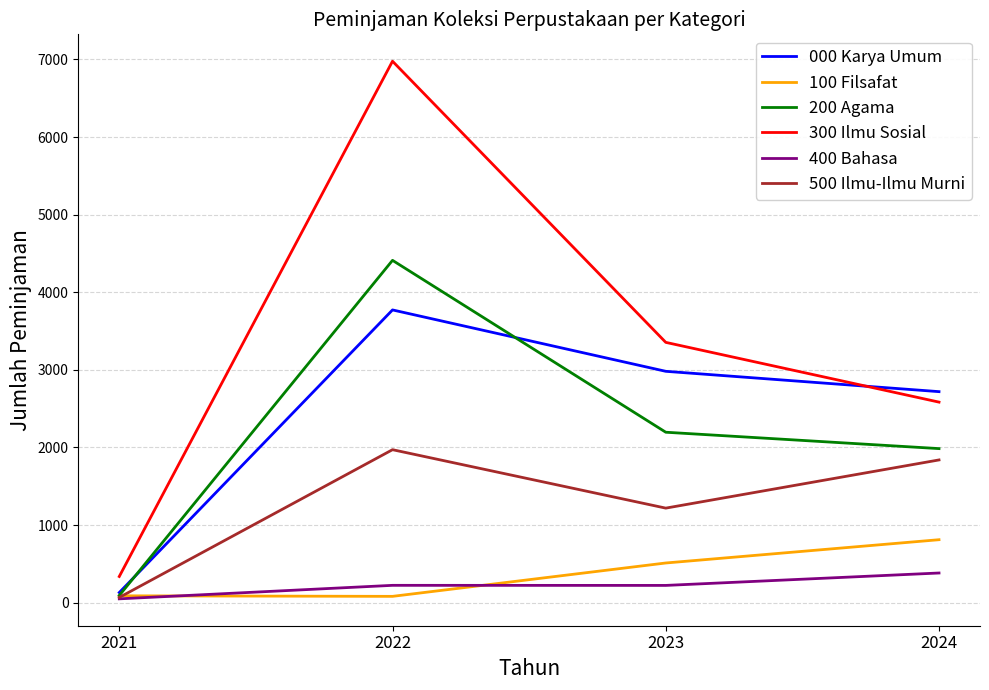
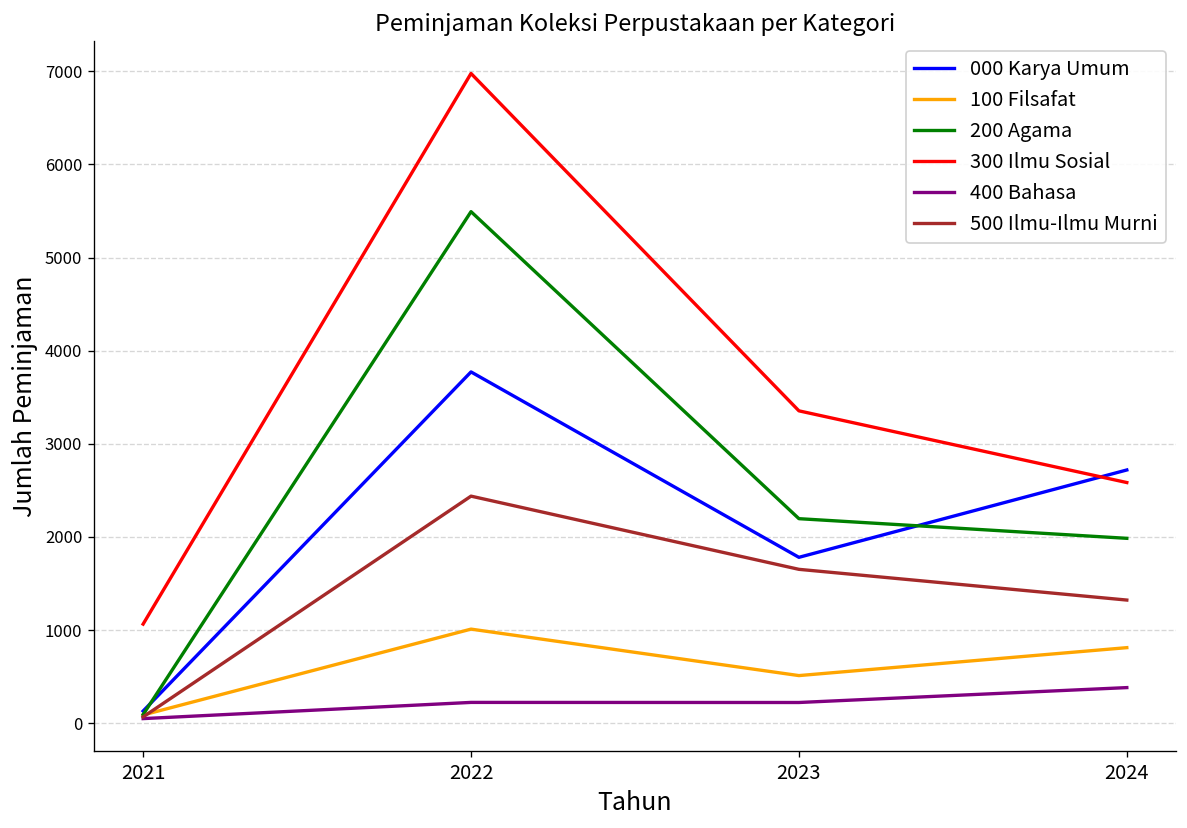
  {
    "000 Karya Umum": {
      "2021": 100,
      "2022": 3800,
-     "2023": 3000,
+     "2023": 1800,
      "2024": 2700
    },
    "100 Filsafat": {
-     "2022": 100,
+     "2022": 1000,
      "2023": 500,
      "2024": 800
    },
    "200 Agama": {
-     "2022": 4400,
+     "2022": 5500,
      "2023": 2200,
      "2024": 2000
    },
    "300 Ilmu Sosial": {
-     "2021": 300,
+     "2021": 1100,
      "2022": 7000,
      "2023": 3400,
      "2024": 2600
    },
    "400 Bahasa": {
      "2022": 200,
      "2023": 200,
      "2024": 400
    },
    "500 Ilmu-Ilmu Murni": {
-     "2022": 2000,
-     "2023": 1200,
-     "2024": 1800
+     "2022": 2400,
+     "2023": 1700,
+     "2024": 1300
    }
  }
